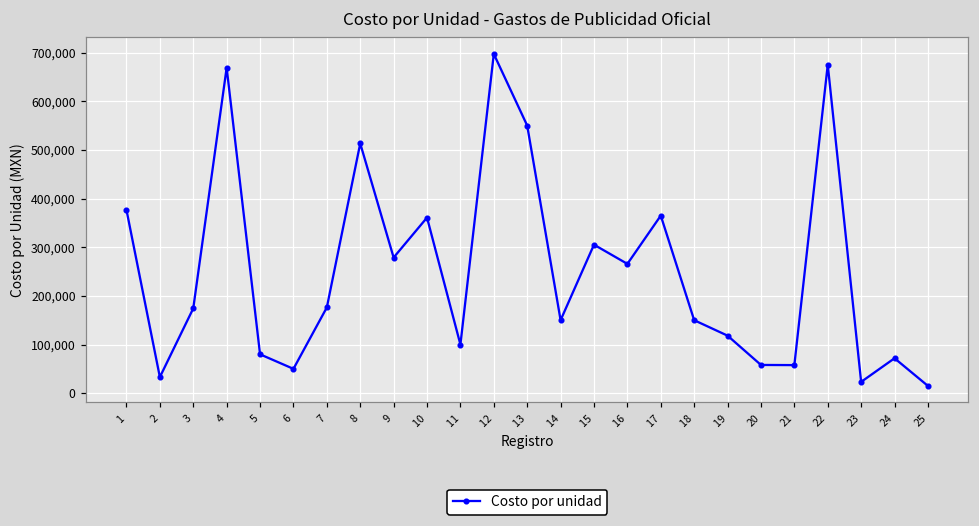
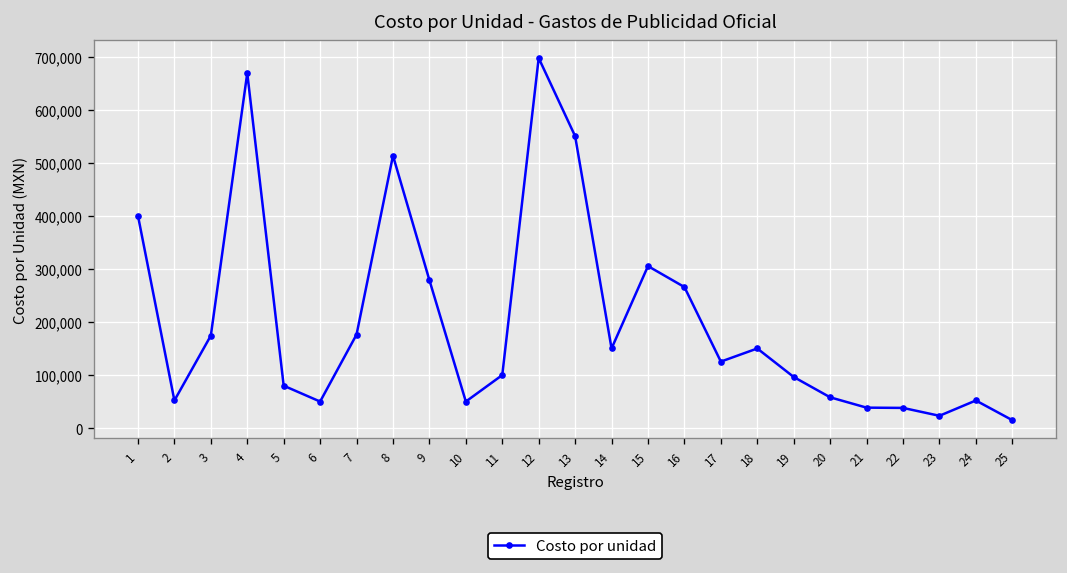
  {
-   "1": "380,000",
-   "2": "30,000",
+   "1": "400,000",
+   "2": "50,000",
    "3": "170,000",
    "4": "670,000",
    "5": "80,000",
    "6": "50,000",
    "7": "180,000",
    "8": "510,000",
    "9": "280,000",
-   "10": "360,000",
+   "10": "50,000",
    "11": "100,000",
    "12": "700,000",
    "13": "550,000",
    "14": "150,000",
    "15": "310,000",
    "16": "270,000",
-   "17": "360,000",
+   "17": "130,000",
    "18": "150,000",
-   "19": "120,000",
+   "19": "100,000",
    "20": "60,000",
-   "21": "60,000",
-   "22": "670,000",
+   "21": "40,000",
+   "22": "40,000",
    "23": "20,000",
-   "24": "70,000",
+   "24": "50,000",
    "25": "10,000"
  }
